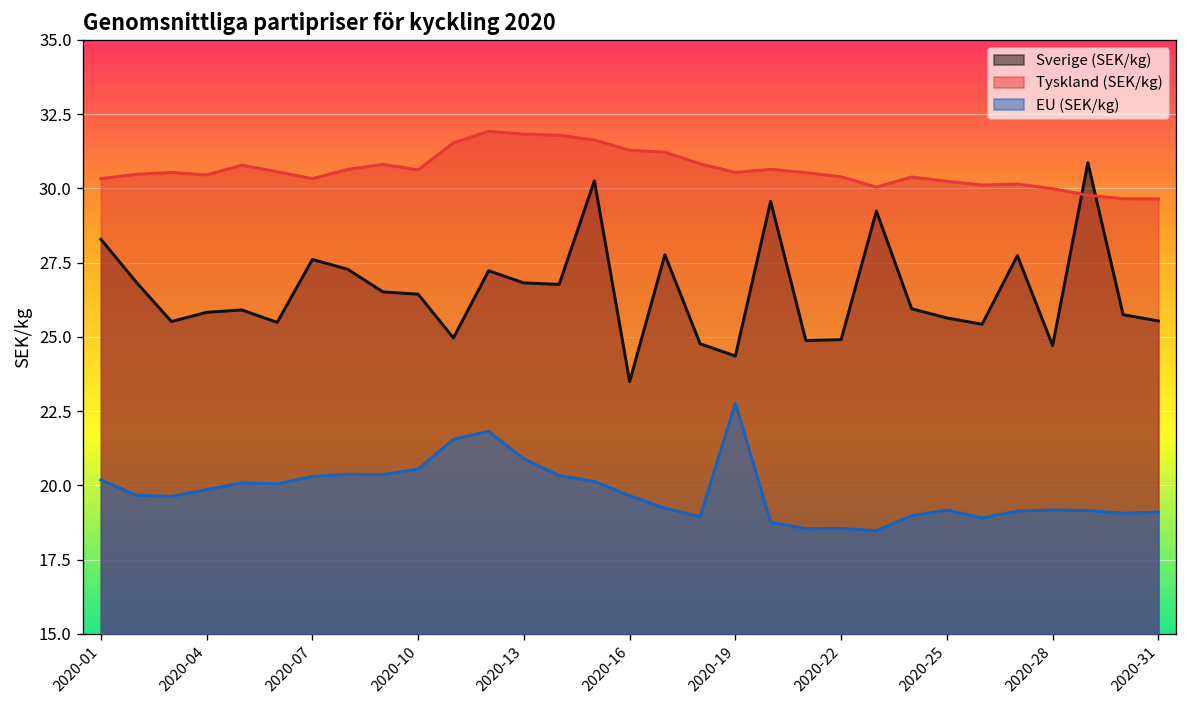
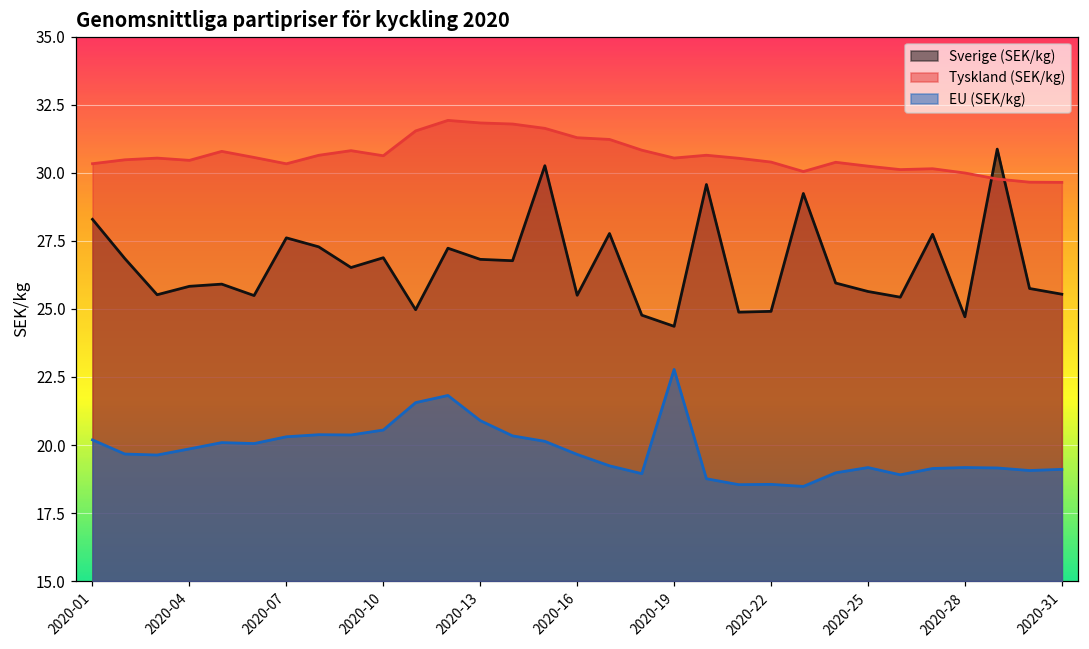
  {
    "Sverige (SEK/kg)": {
      "2020-01": 28.3,
      "2020-04": 25.8,
      "2020-07": 27.6,
-     "2020-10": 26.4,
+     "2020-10": 26.9,
      "2020-13": 26.8,
-     "2020-16": 23.5,
+     "2020-16": 25.5,
      "2020-19": 24.4,
      "2020-22": 24.9,
      "2020-25": 25.6,
      "2020-28": 24.7,
      "2020-31": 25.5
    },
    "Tyskland (SEK/kg)": {
      "2020-01": 30.3,
      "2020-04": 30.5,
      "2020-07": 30.3,
      "2020-10": 30.6,
      "2020-13": 31.8,
      "2020-16": 31.3,
      "2020-19": 30.5,
      "2020-22": 30.4,
      "2020-25": 30.2,
      "2020-28": 30.0,
      "2020-31": 29.6
    },
    "EU (SEK/kg)": {
      "2020-01": 20.2,
      "2020-04": 19.9,
      "2020-07": 20.3,
      "2020-10": 20.6,
      "2020-13": 20.9,
      "2020-16": 19.7,
      "2020-19": 22.8,
      "2020-22": 18.6,
      "2020-25": 19.2,
      "2020-28": 19.2,
      "2020-31": 19.1
    }
  }
